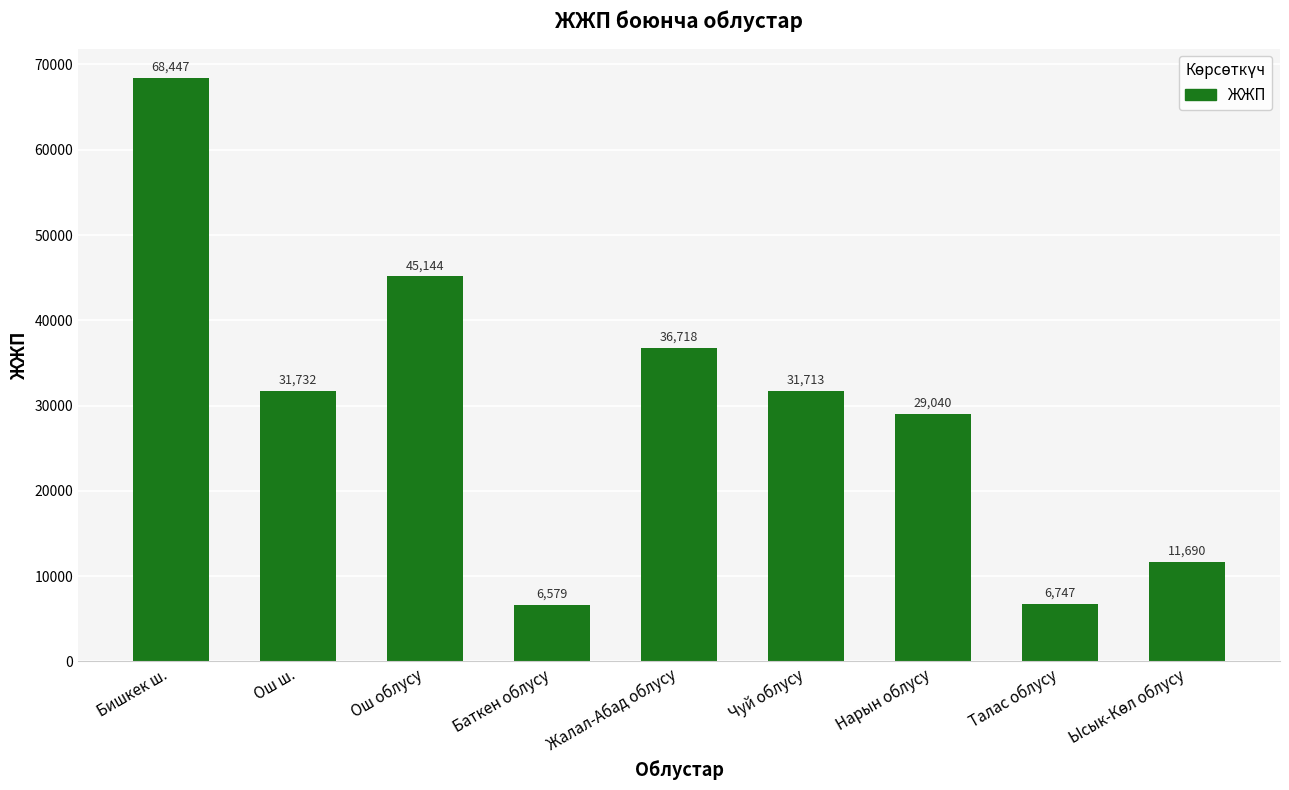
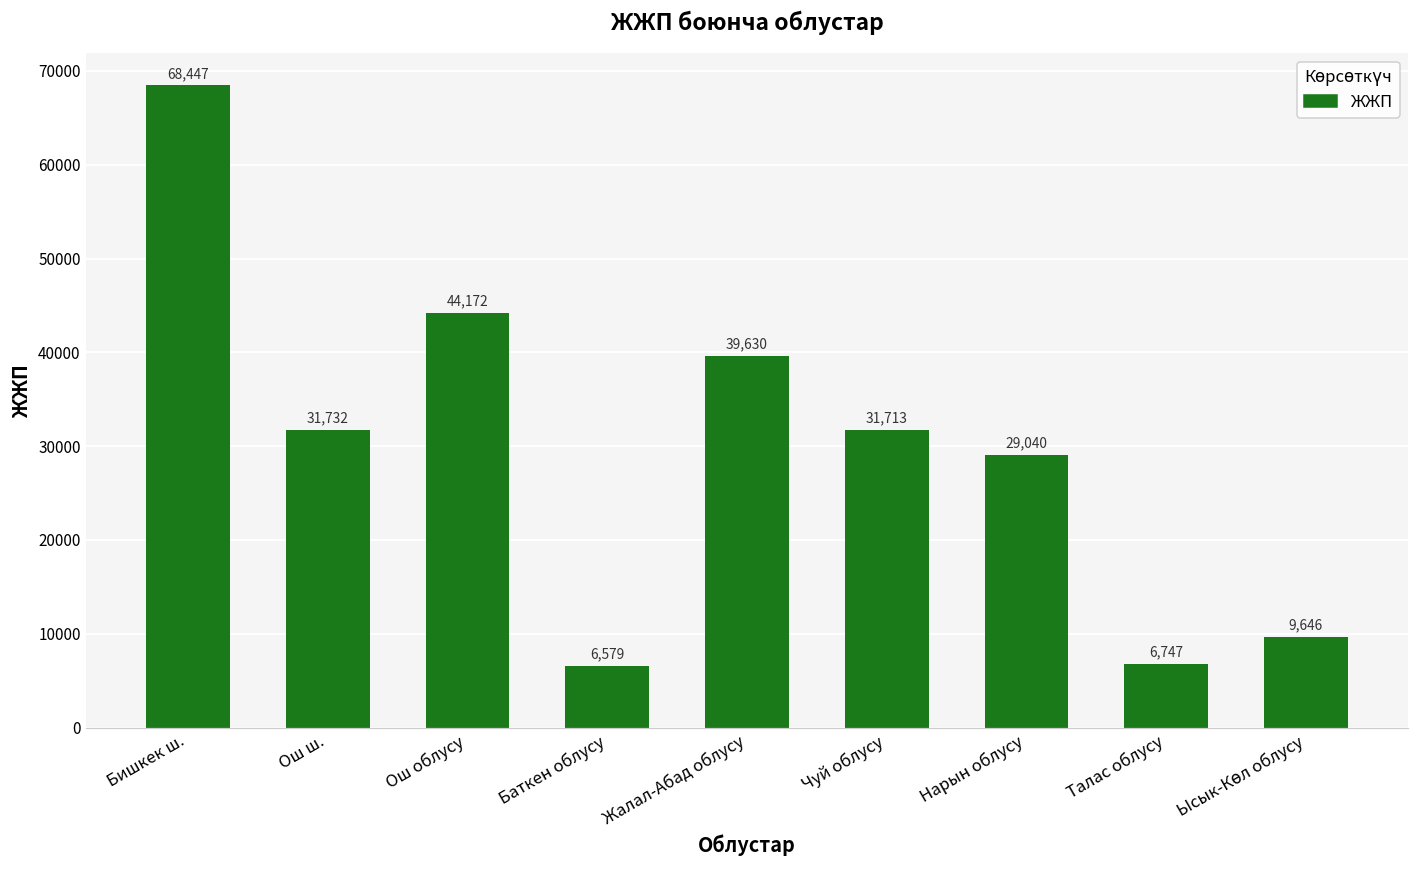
  {
    "Бишкек ш.": "68,447",
    "Ош ш.": "31,732",
-   "Ош облусу": "45,144",
+   "Ош облусу": "44,172",
    "Баткен облусу": "6,579",
-   "Жалал-Абад облусу": "36,718",
+   "Жалал-Абад облусу": "39,630",
    "Чуй облусу": "31,713",
    "Нарын облусу": "29,040",
    "Талас облусу": "6,747",
-   "Ысык-Көл облусу": "11,690"
+   "Ысык-Көл облусу": "9,646"
  }
